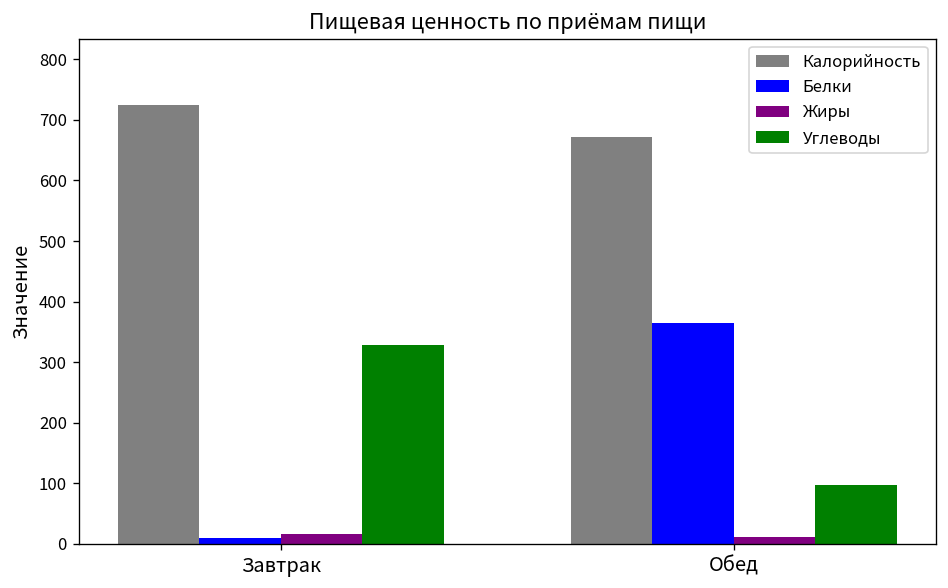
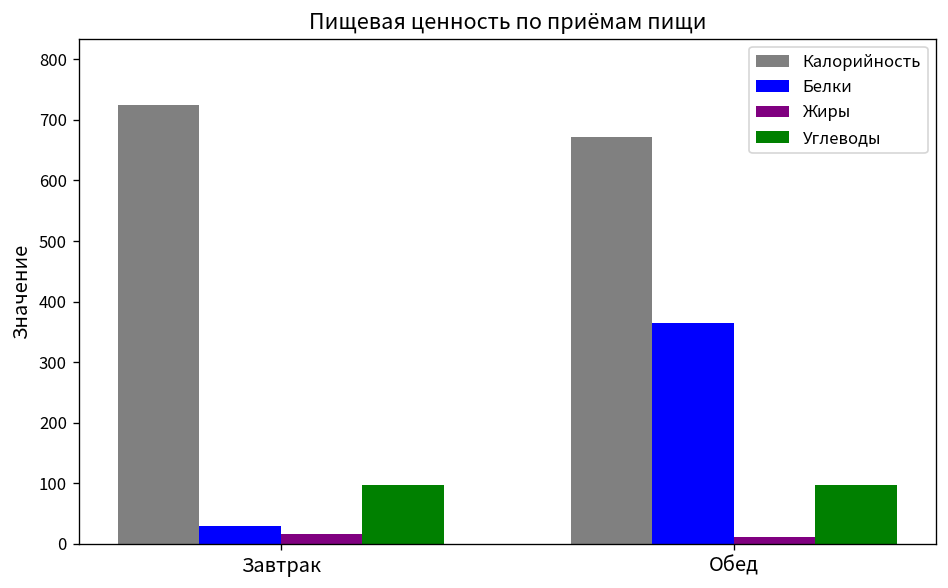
  {
    "Калорийность": {
      "Завтрак": 730,
      "Обед": 670
    },
    "Белки": {
-     "Завтрак": 10,
+     "Завтрак": 30,
      "Обед": 370
    },
    "Жиры": {
      "Завтрак": 20,
      "Обед": 10
    },
    "Углеводы": {
-     "Завтрак": 330,
+     "Завтрак": 100,
      "Обед": 100
    }
  }
